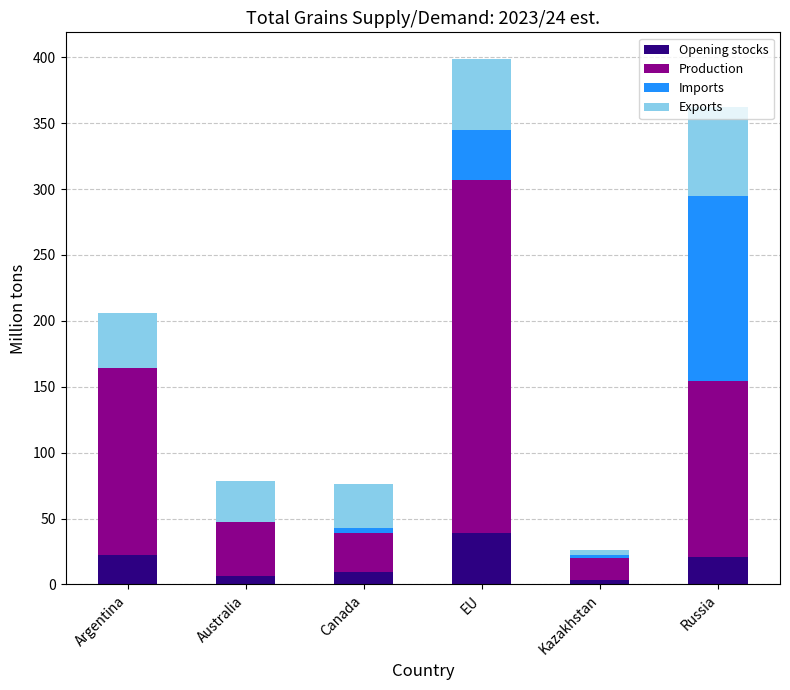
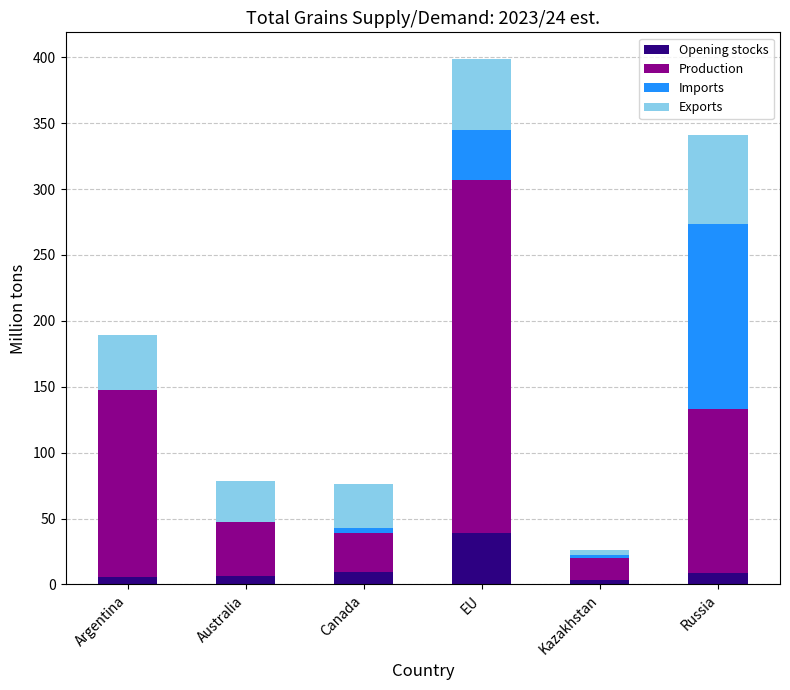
  {
    "Opening stocks": {
-     "Argentina": 23,
+     "Argentina": 6,
      "Australia": 7,
      "Canada": 9,
      "EU": 39,
      "Kazakhstan": 4,
-     "Russia": 21
+     "Russia": 8
    },
    "Production": {
      "Argentina": 141,
      "Australia": 41,
      "Canada": 30,
      "EU": 268,
      "Kazakhstan": 16,
-     "Russia": 134
+     "Russia": 125
    },
    "Imports": {
      "Canada": 4,
      "EU": 38,
      "Kazakhstan": 3,
      "Russia": 140
    },
    "Exports": {
      "Argentina": 42,
      "Australia": 31,
      "Canada": 33,
      "EU": 54,
      "Kazakhstan": 4
    }
  }
